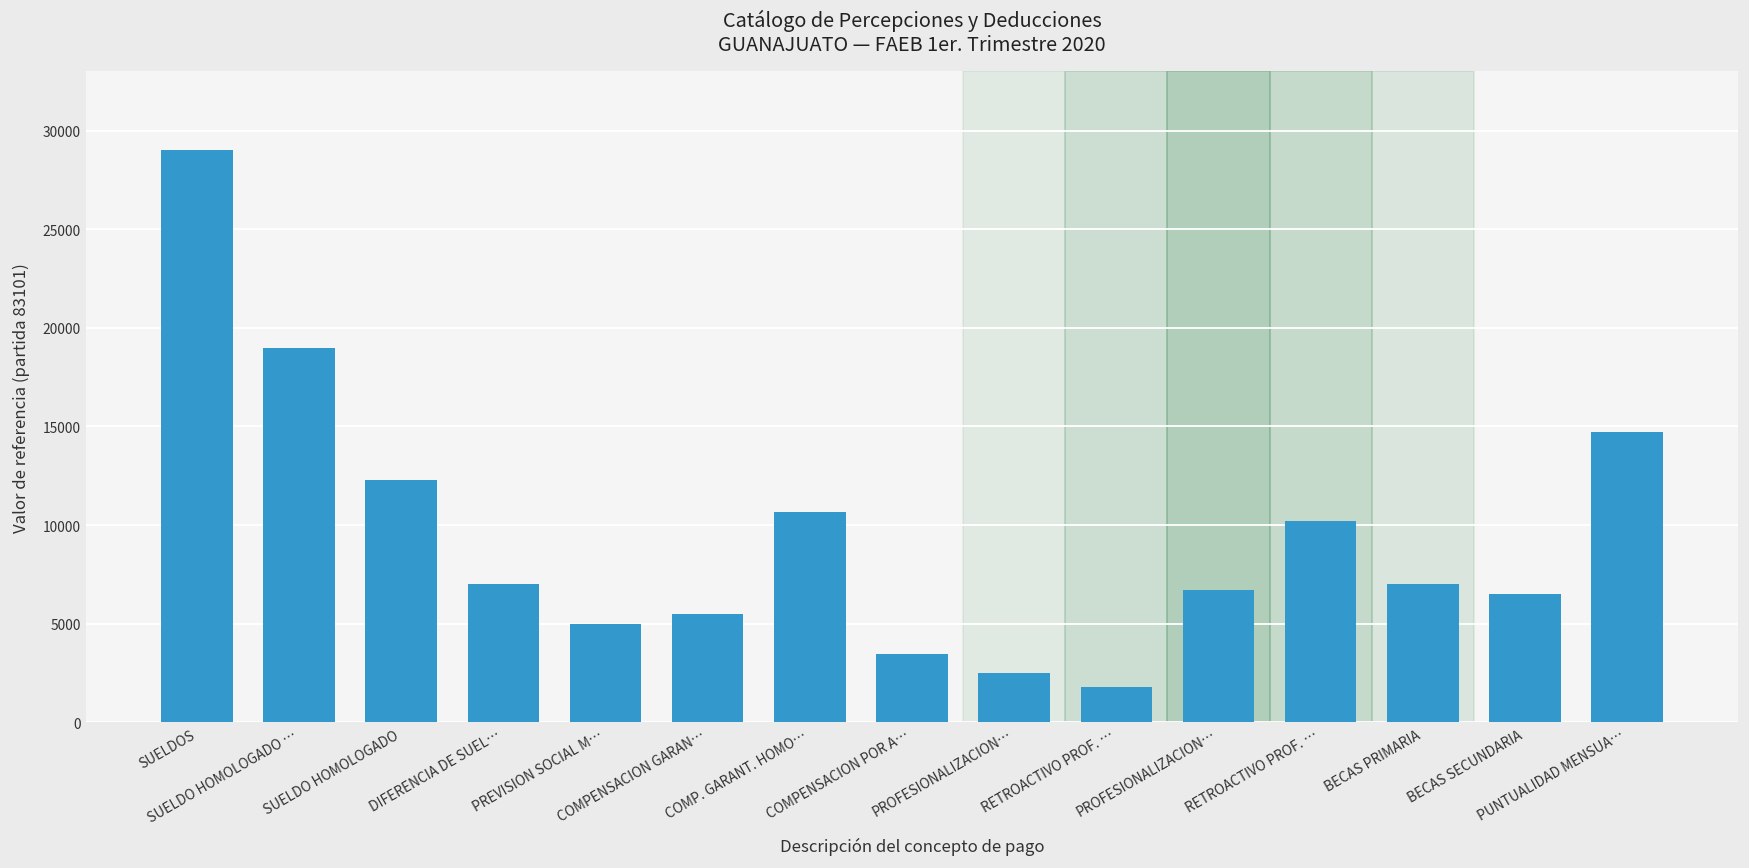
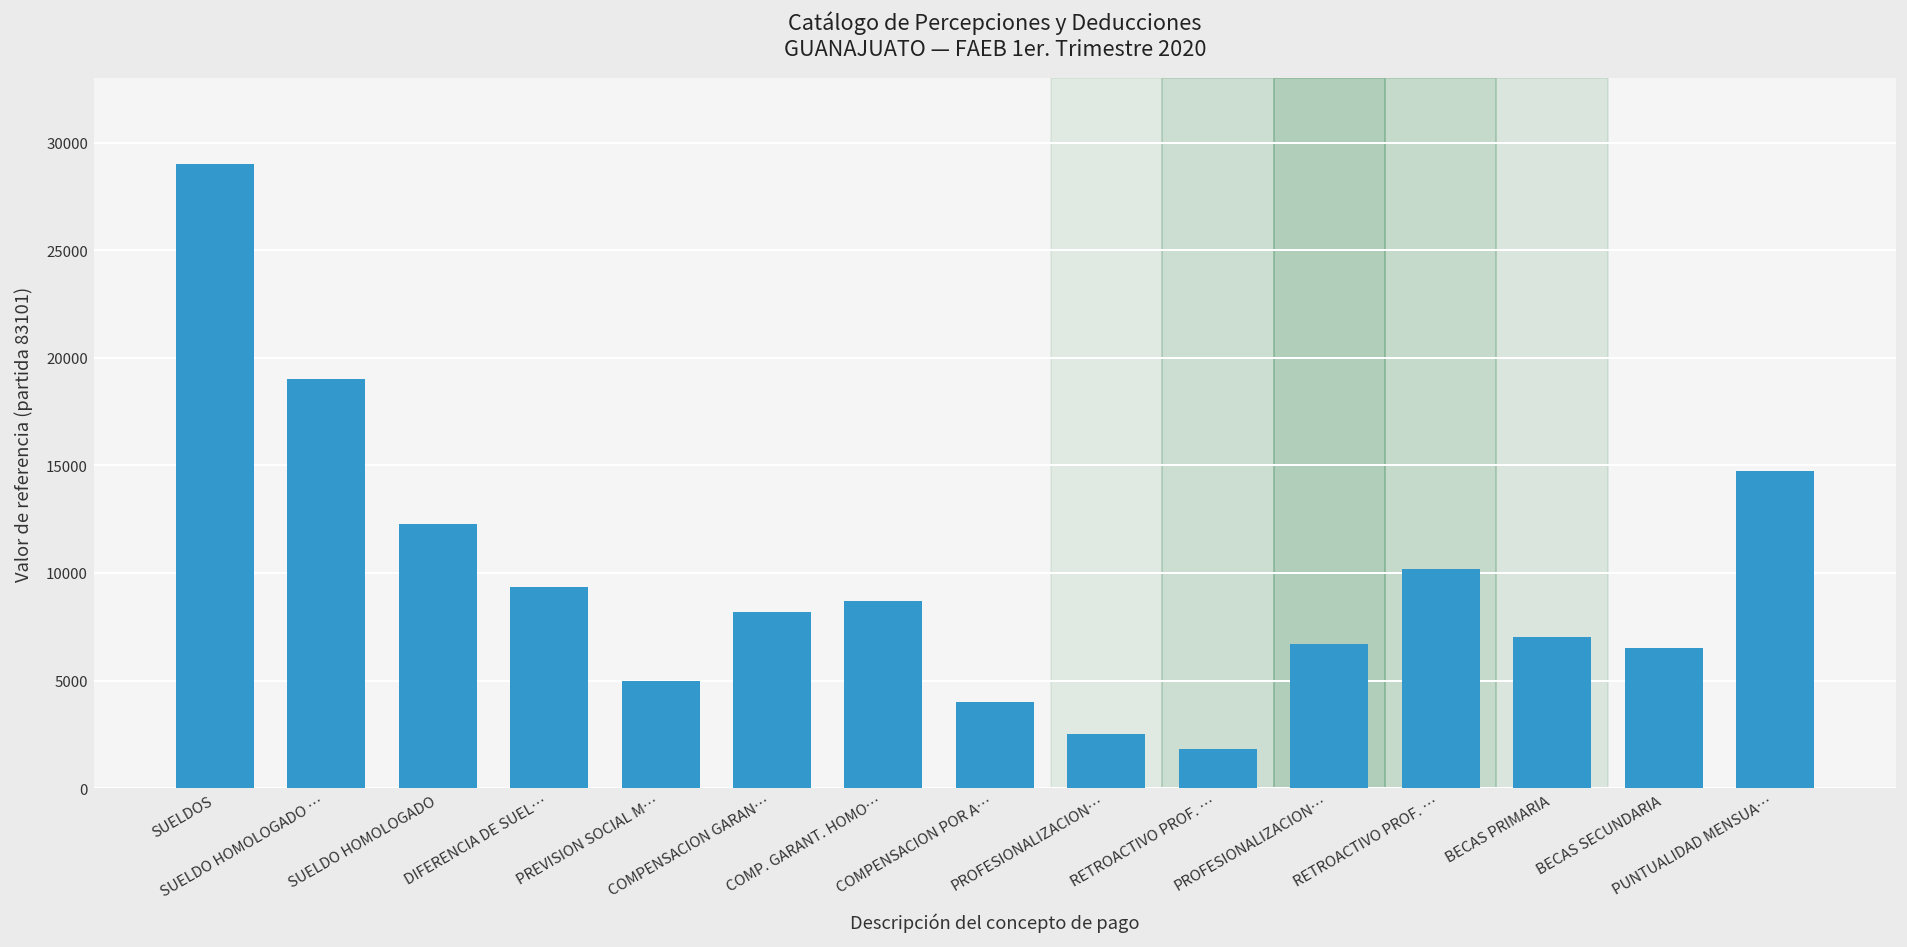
  {
    "SUELDOS": 29000,
    "SUELDO HOMOLOGADO …": 19000,
    "SUELDO HOMOLOGADO": 12300,
-   "DIFERENCIA DE SUEL…": 7000,
+   "DIFERENCIA DE SUEL…": 9300,
    "PREVISION SOCIAL M…": 5000,
-   "COMPENSACION GARAN…": 5500,
-   "COMP. GARANT. HOMO…": 10700,
-   "COMPENSACION POR A…": 3400,
+   "COMPENSACION GARAN…": 8200,
+   "COMP. GARANT. HOMO…": 8700,
+   "COMPENSACION POR A…": 4000,
    "BECAS PRIMARIA": 7000,
    "BECAS SECUNDARIA": 6500,
    "PUNTUALIDAD MENSUA…": 14700
  }
